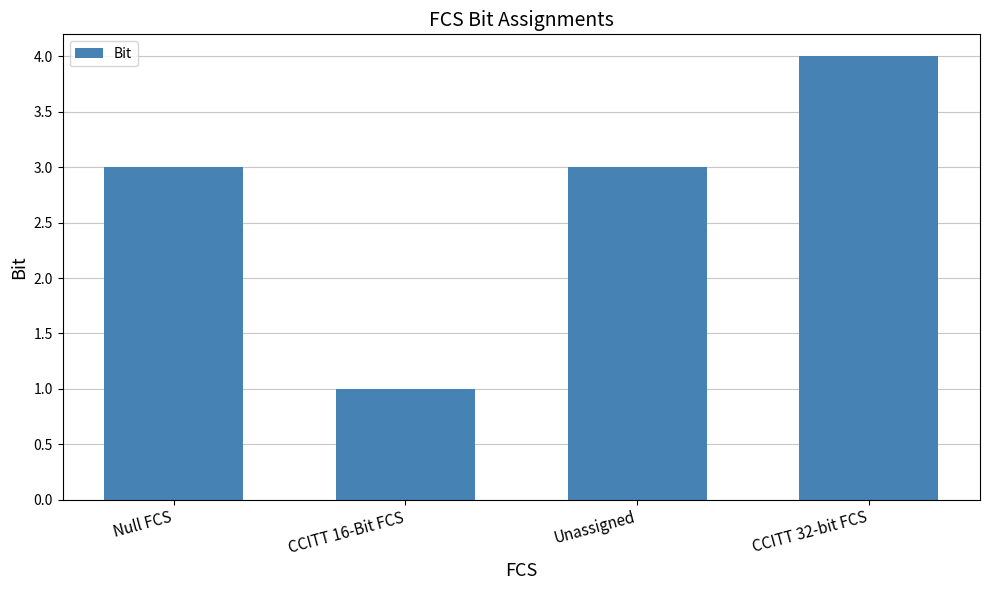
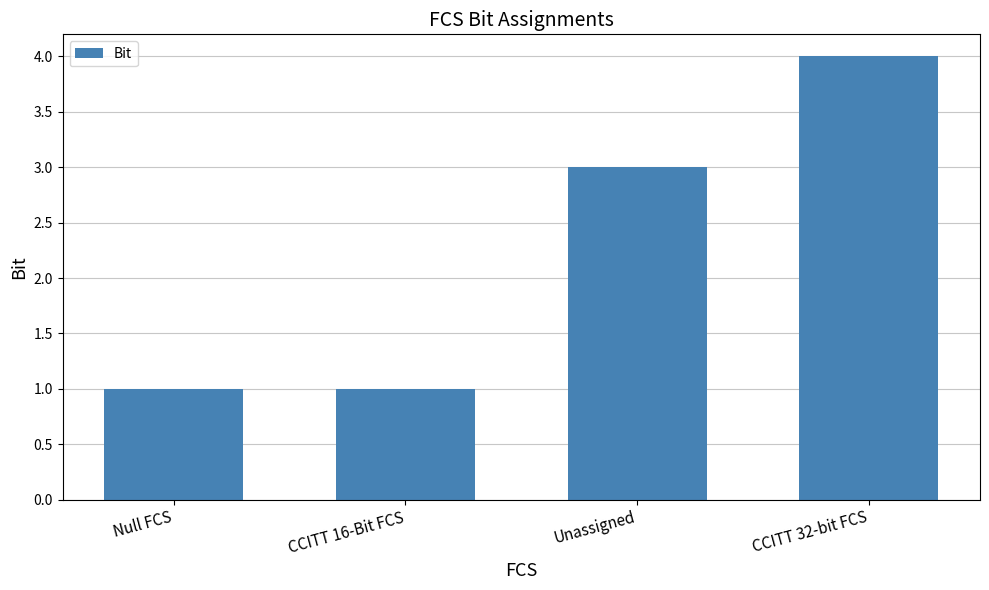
  {
-   "Null FCS": 3,
+   "Null FCS": 1,
    "CCITT 16-Bit FCS": 1,
    "Unassigned": 3,
    "CCITT 32-bit FCS": 4
  }
